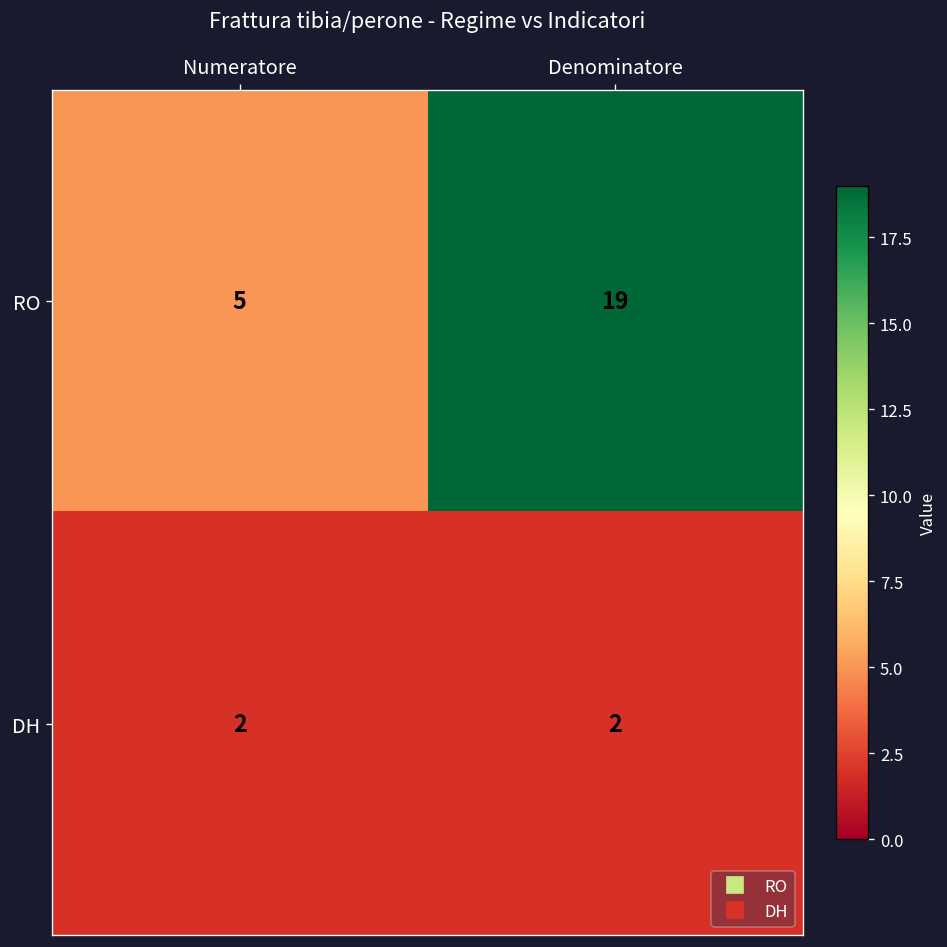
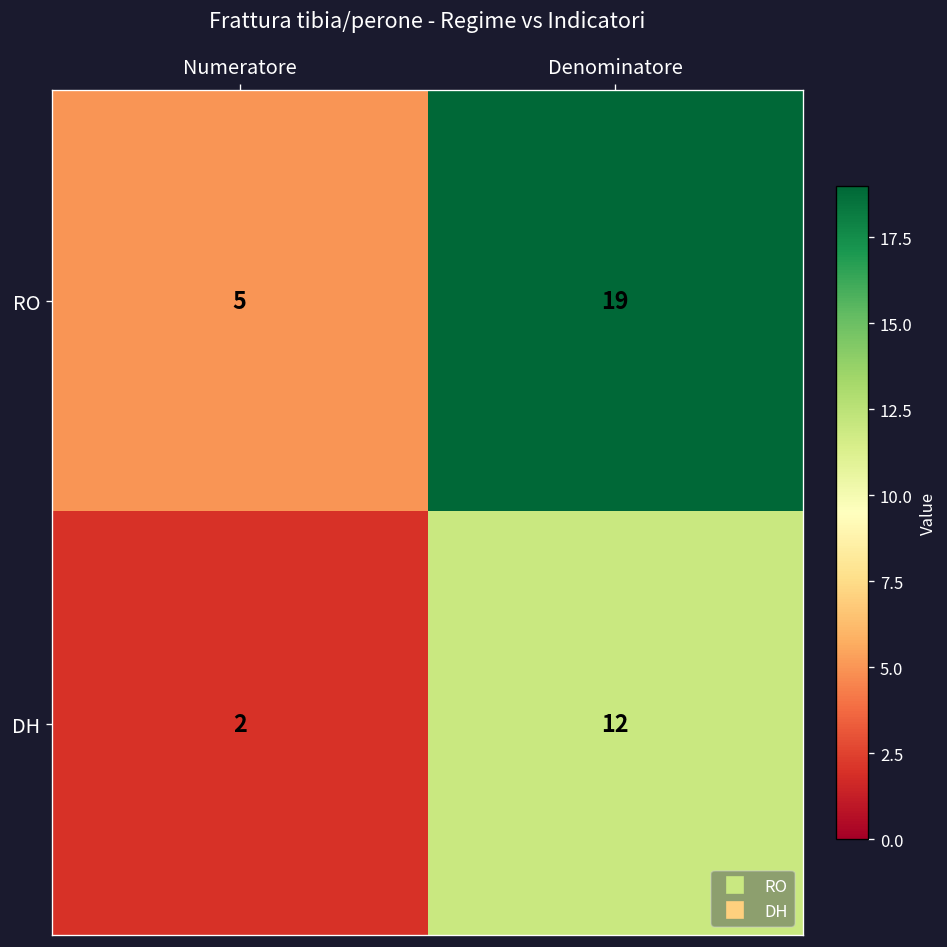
  {
    "RO": {
      "Numeratore": 5,
      "Denominatore": 19
    },
    "DH": {
      "Numeratore": 2,
-     "Denominatore": 2
+     "Denominatore": 12
    }
  }
